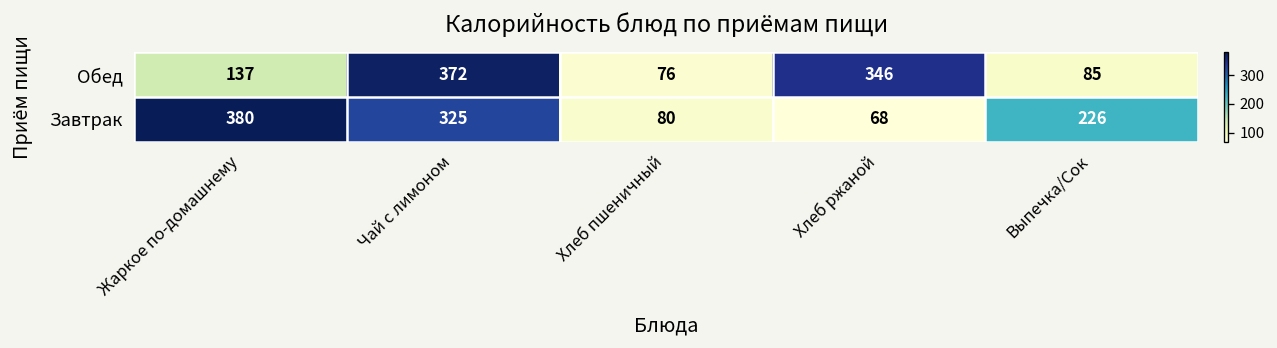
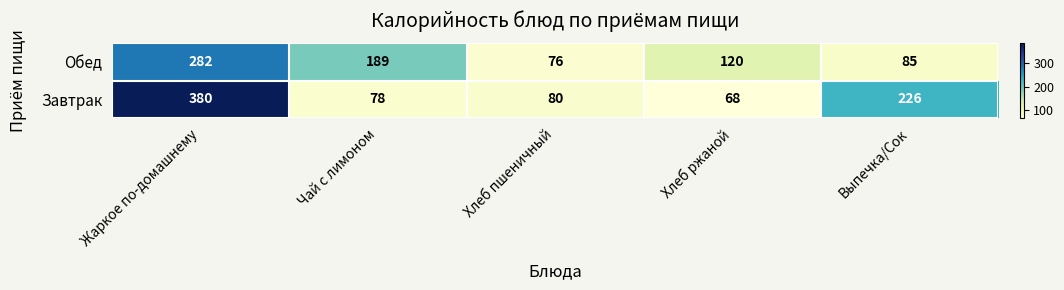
  {
    "Обед": {
-     "Жаркое по-домашнему": 137,
-     "Чай с лимоном": 372,
+     "Жаркое по-домашнему": 282,
+     "Чай с лимоном": 189,
      "Хлеб пшеничный": 76,
-     "Хлеб ржаной": 346,
+     "Хлеб ржаной": 120,
      "Выпечка/Сок": 85
    },
    "Завтрак": {
      "Жаркое по-домашнему": 380,
-     "Чай с лимоном": 325,
+     "Чай с лимоном": 78,
      "Хлеб пшеничный": 80,
      "Хлеб ржаной": 68,
      "Выпечка/Сок": 226
    }
  }
